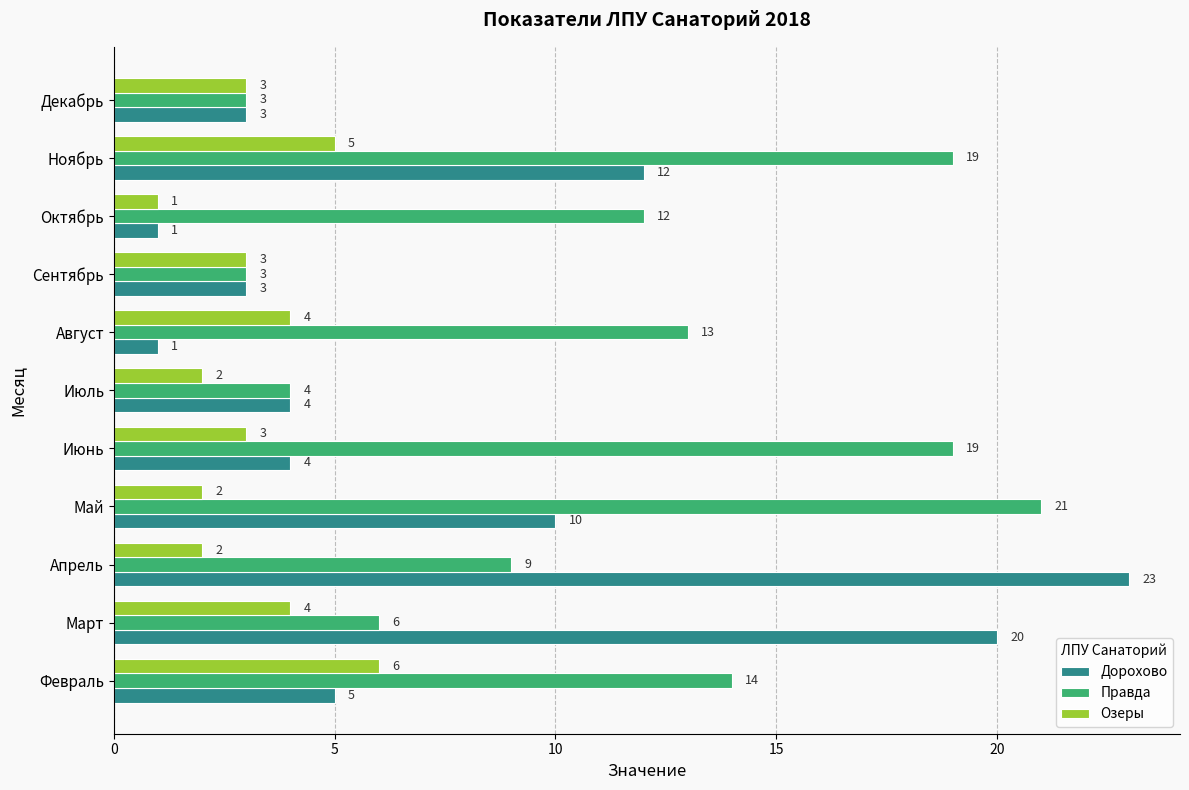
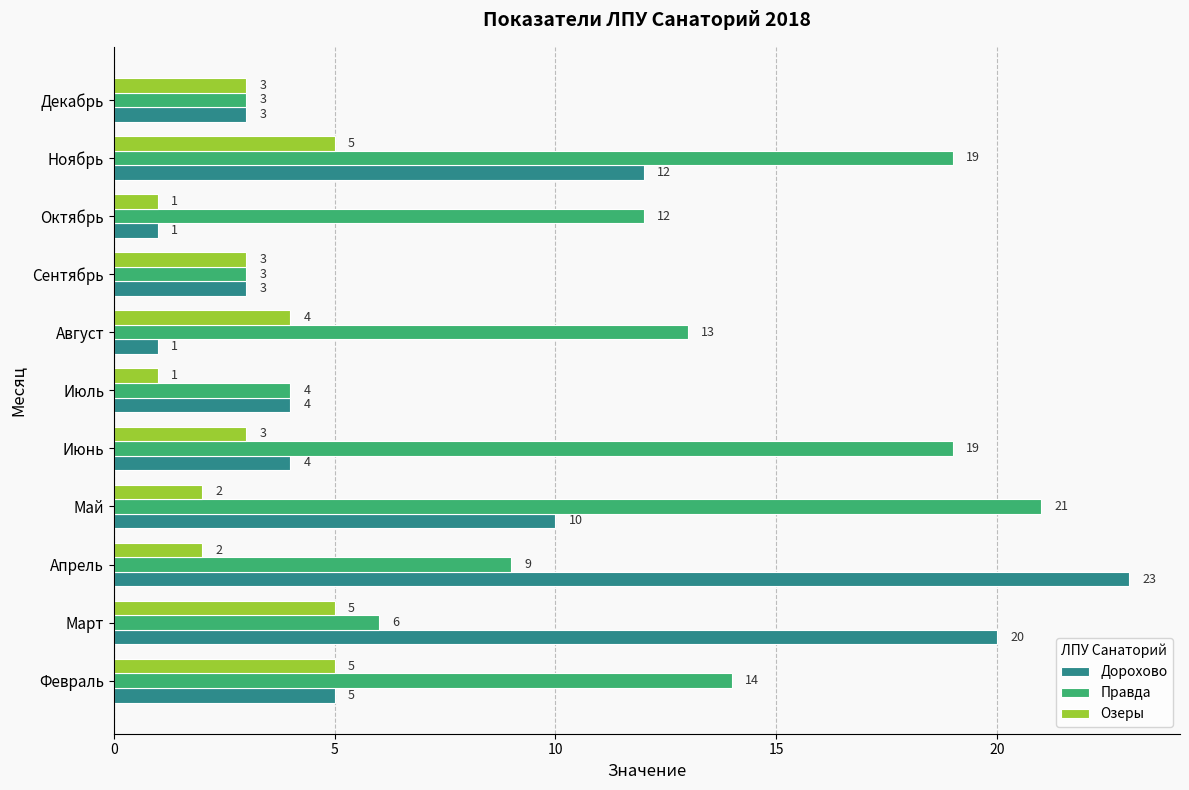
  {
    "Озеры": {
      "Декабрь": 3,
      "Ноябрь": 5,
      "Октябрь": 1,
      "Сентябрь": 3,
      "Август": 4,
-     "Июль": 2,
+     "Июль": 1,
      "Июнь": 3,
      "Май": 2,
      "Апрель": 2,
-     "Март": 4,
-     "Февраль": 6
+     "Март": 5,
+     "Февраль": 5
    }
  }
